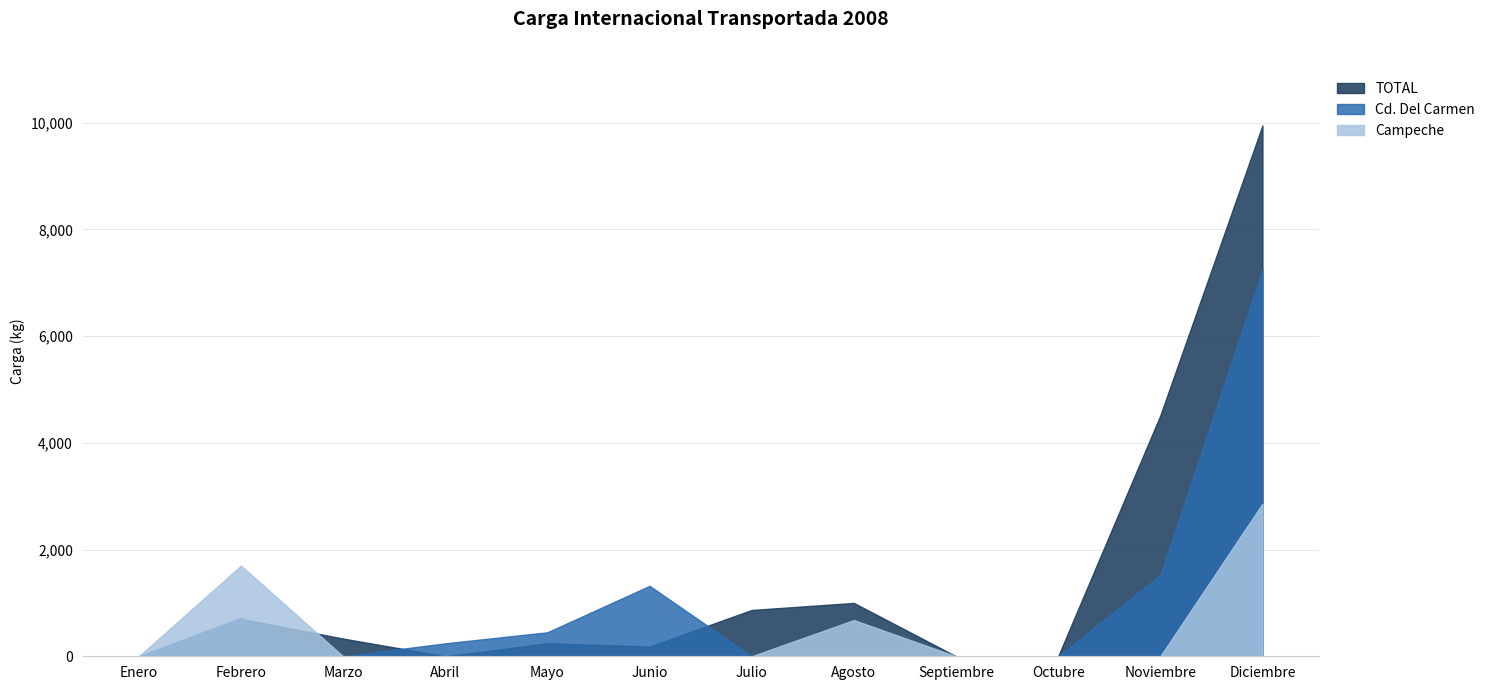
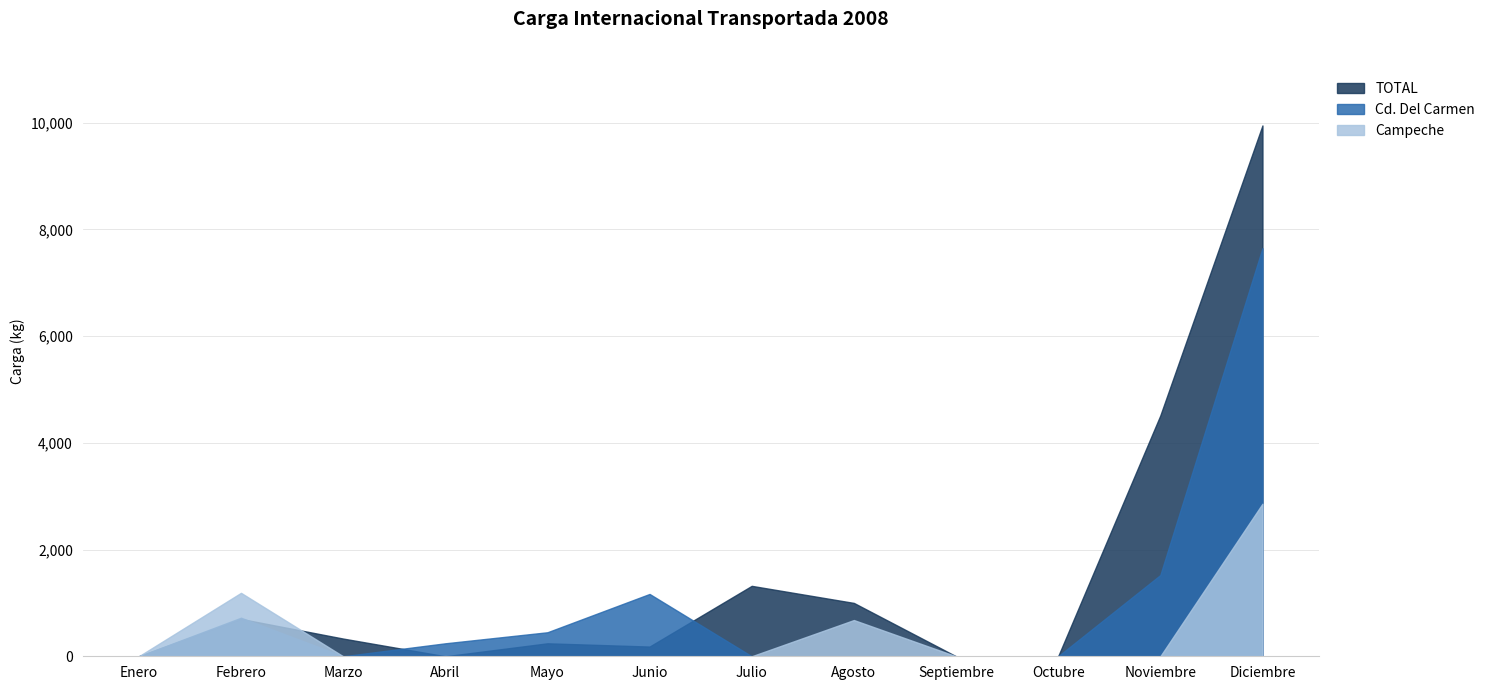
  {
    "TOTAL": {
      "Marzo": "300",
      "Mayo": "200",
      "Junio": "200",
-     "Julio": "900",
+     "Julio": "1,300",
      "Agosto": "1,000",
      "Noviembre": "4,500",
      "Diciembre": "9,900"
    },
    "Cd. Del Carmen": {
      "Abril": "200",
      "Mayo": "500",
-     "Junio": "1,300",
+     "Junio": "1,200",
      "Agosto": "0",
      "Noviembre": "1,500",
-     "Diciembre": "7,200"
+     "Diciembre": "7,600"
    },
    "Campeche": {
-     "Febrero": "1,700",
+     "Febrero": "1,200",
      "Mayo": "0",
      "Junio": "0",
      "Agosto": "700",
      "Noviembre": "0",
      "Diciembre": "2,900"
    }
  }
